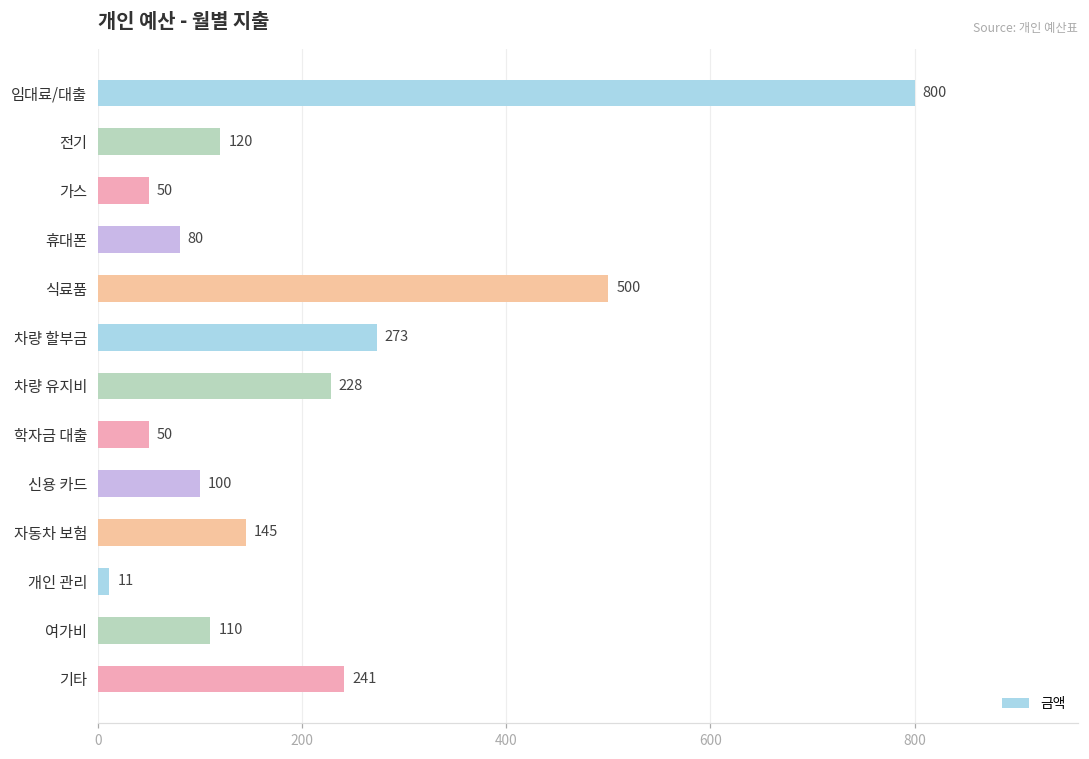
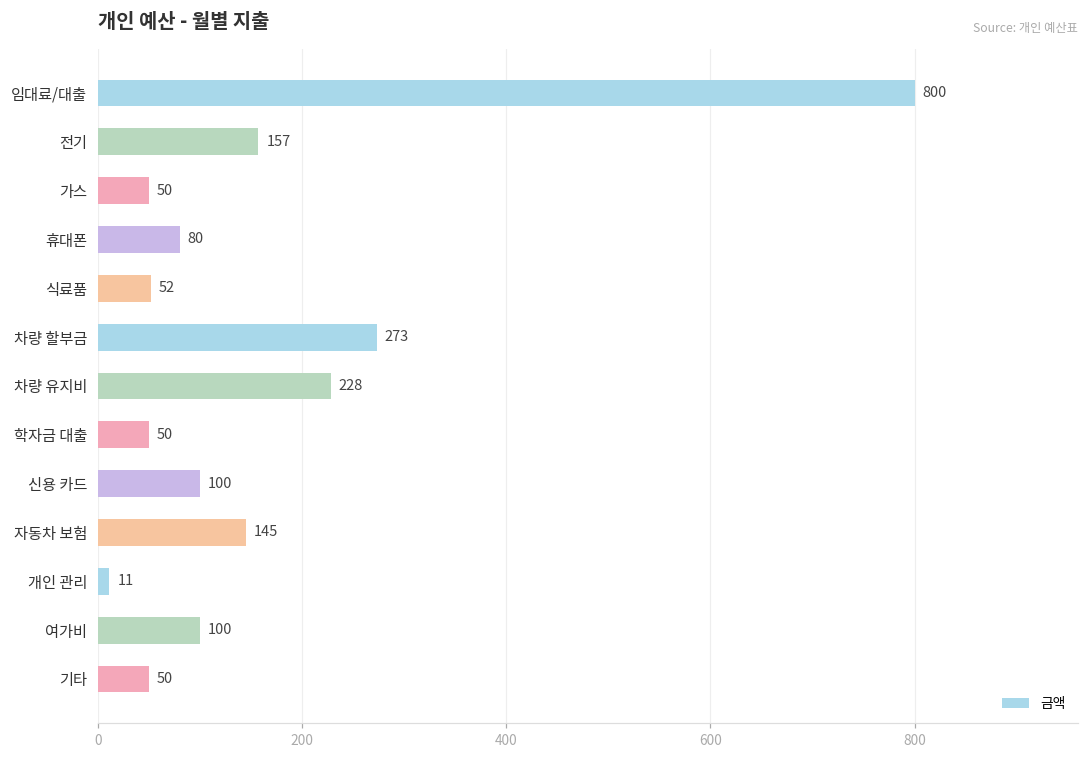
  {
    "임대료/대출": 800,
-   "전기": 120,
+   "전기": 157,
    "가스": 50,
    "휴대폰": 80,
-   "식료품": 500,
+   "식료품": 52,
    "차량 할부금": 273,
    "차량 유지비": 228,
    "학자금 대출": 50,
    "신용 카드": 100,
    "자동차 보험": 145,
    "개인 관리": 11,
-   "여가비": 110,
-   "기타": 241
+   "여가비": 100,
+   "기타": 50
  }
